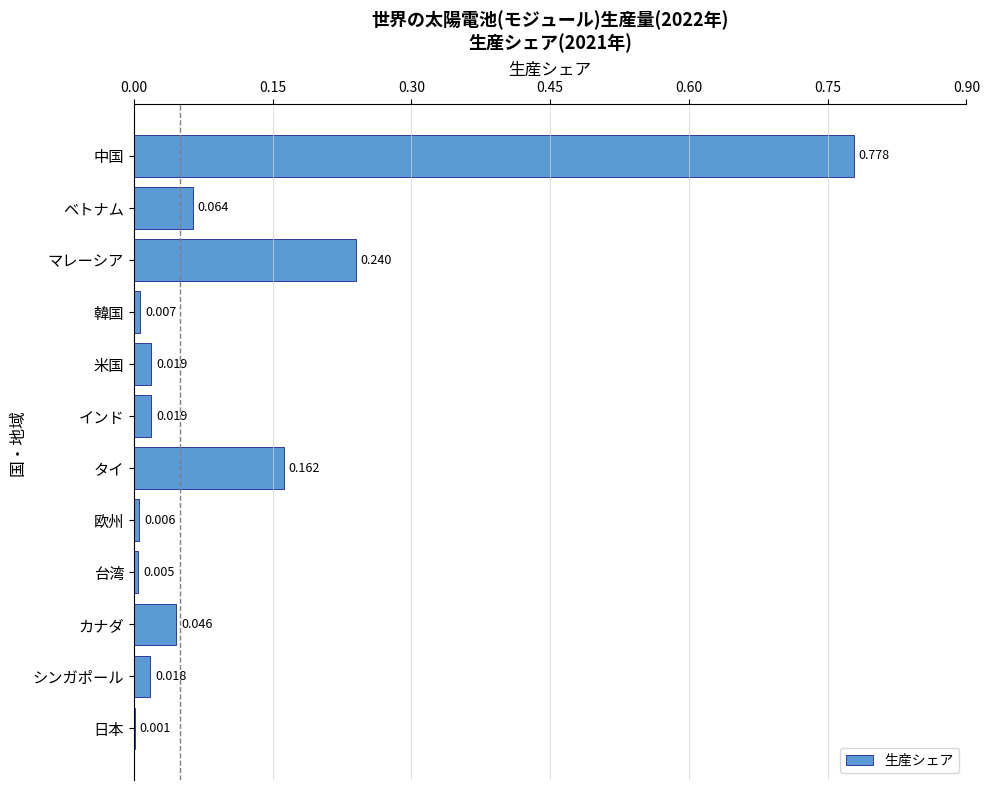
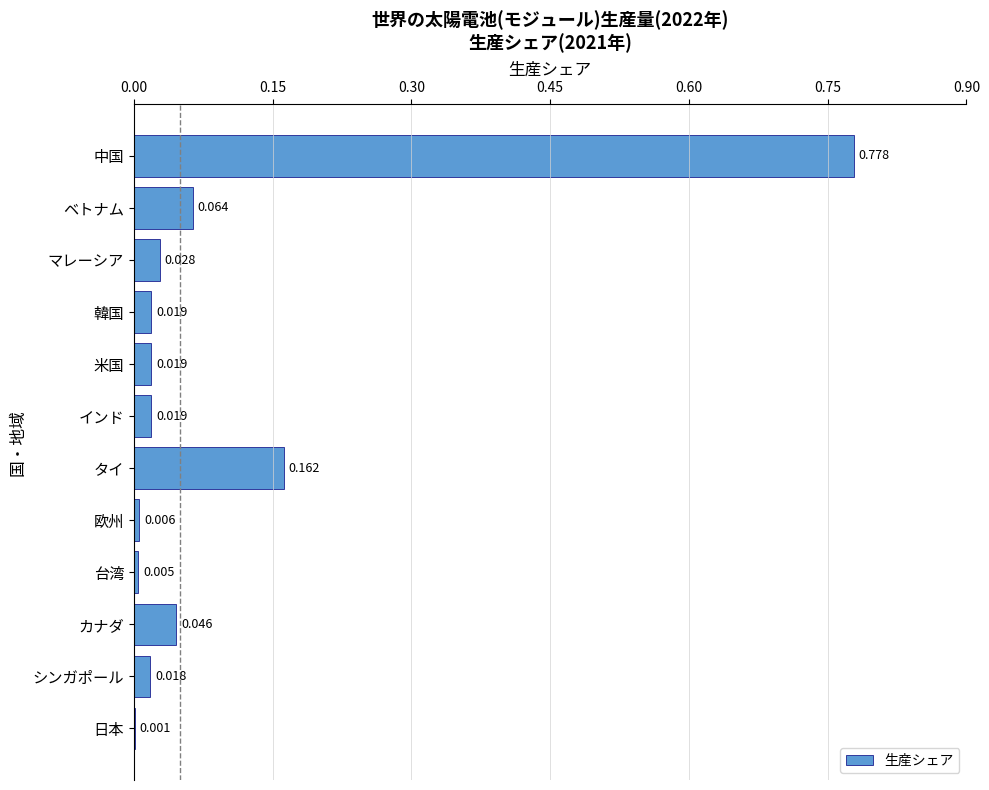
  {
    "中国": 0.778,
    "ベトナム": 0.064,
-   "マレーシア": 0.240,
-   "韓国": 0.007,
+   "マレーシア": 0.028,
+   "韓国": 0.019,
    "米国": 0.019,
    "インド": 0.019,
    "タイ": 0.162,
    "欧州": 0.006,
    "台湾": 0.005,
    "カナダ": 0.046,
    "シンガポール": 0.018,
    "日本": 0.001
  }
